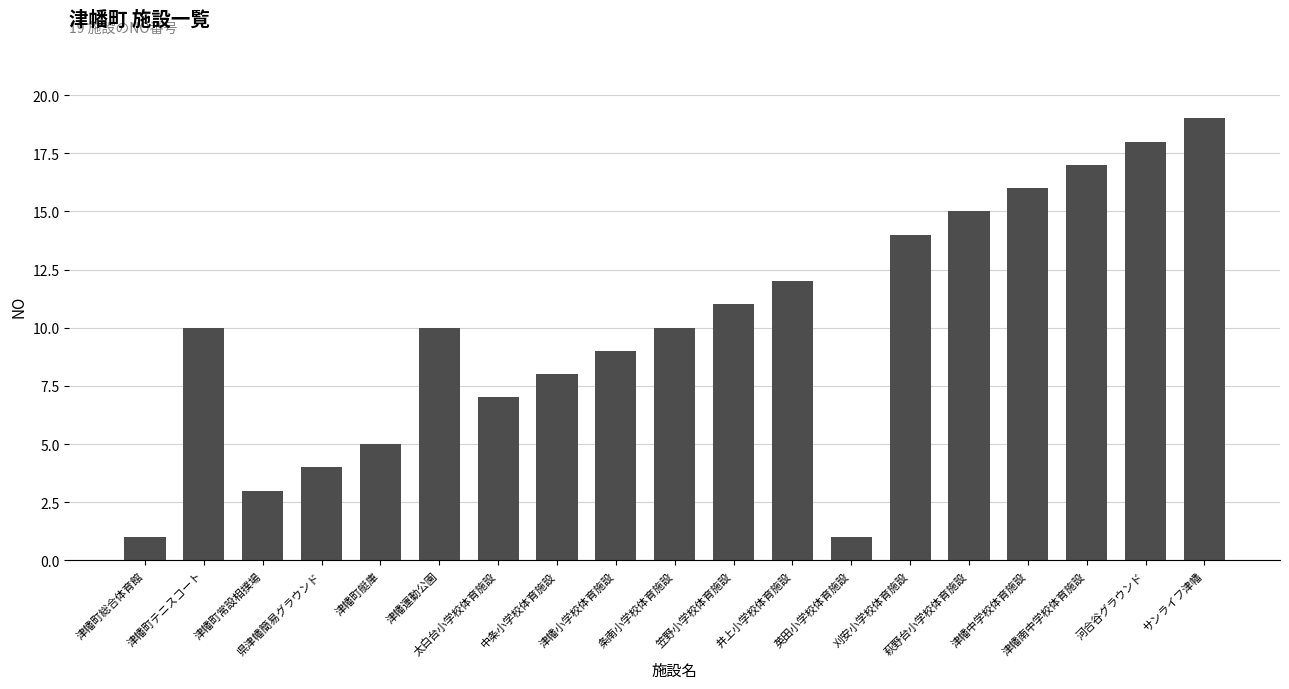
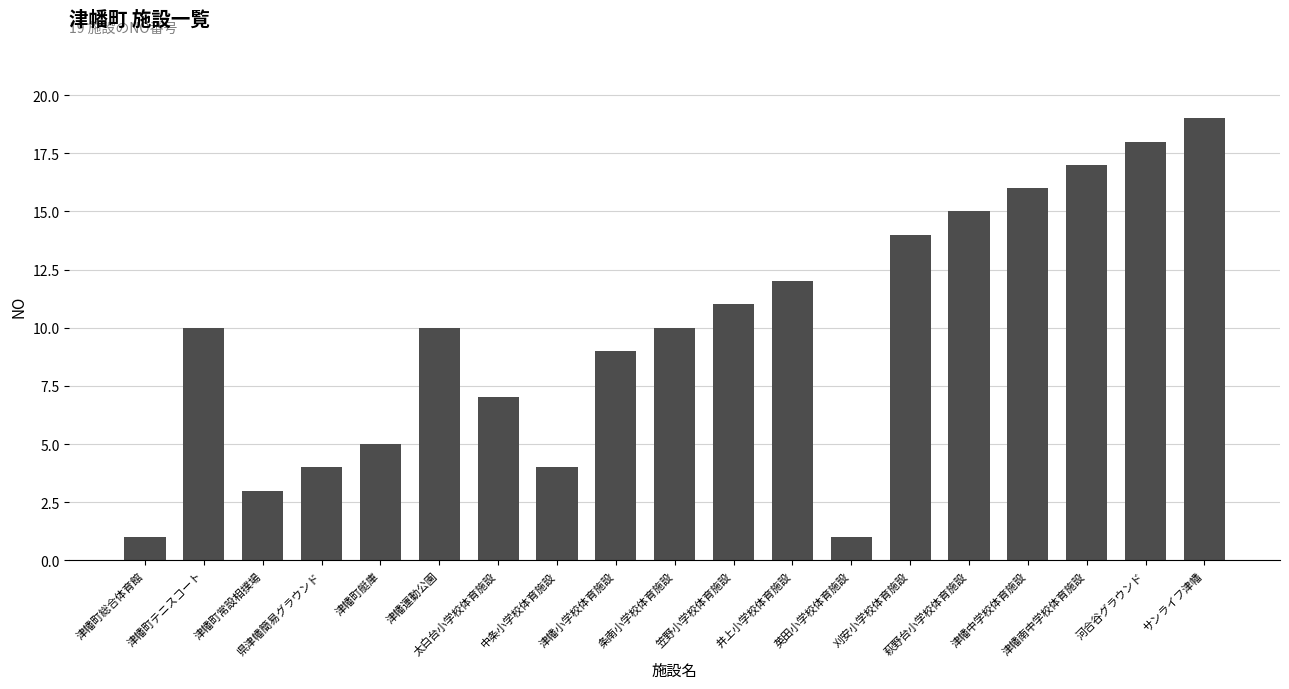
  {
    "津幡町総合体育館": 1,
    "津幡町テニスコート": 10,
    "津幡町常設相撲場": 3,
    "県津幡簡易グラウンド": 4,
    "津幡町艇庫": 5,
    "津幡運動公園": 10,
    "太白台小学校体育施設": 7,
-   "中条小学校体育施設": 8,
+   "中条小学校体育施設": 4,
    "津幡小学校体育施設": 9,
    "条南小学校体育施設": 10,
    "笠野小学校体育施設": 11,
    "井上小学校体育施設": 12,
    "英田小学校体育施設": 1,
    "刈安小学校体育施設": 14,
    "萩野台小学校体育施設": 15,
    "津幡中学校体育施設": 16,
    "津幡南中学校体育施設": 17,
    "河合谷グラウンド": 18,
    "サンライフ津幡": 19
  }
